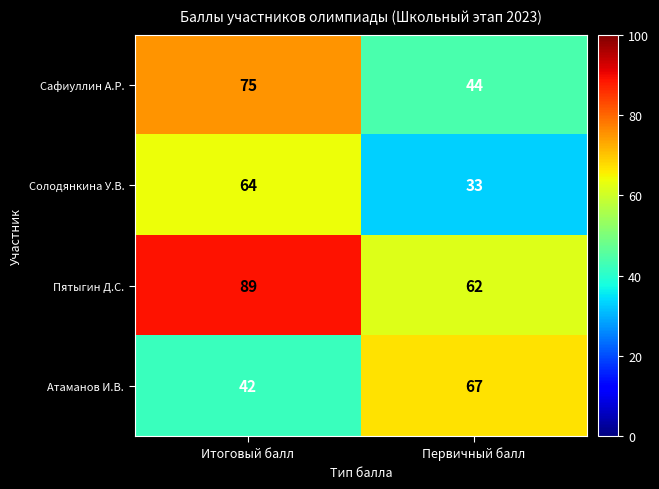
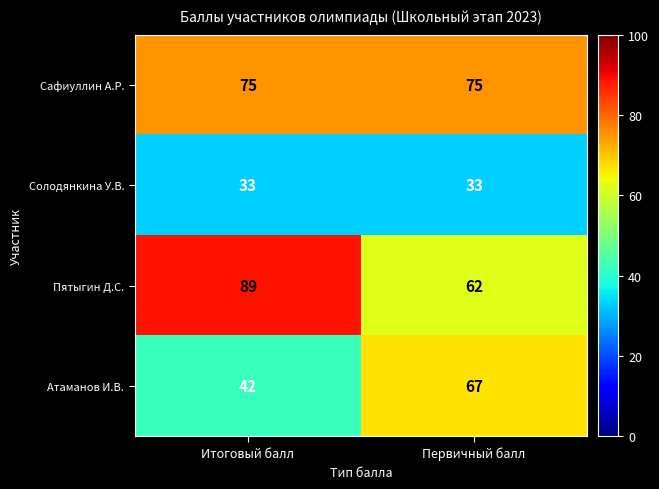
  {
    "Сафиуллин А.Р.": {
      "Итоговый балл": 75,
-     "Первичный балл": 44
+     "Первичный балл": 75
    },
    "Солодянкина У.В.": {
-     "Итоговый балл": 64,
+     "Итоговый балл": 33,
      "Первичный балл": 33
    },
    "Пятыгин Д.С.": {
      "Итоговый балл": 89,
      "Первичный балл": 62
    },
    "Атаманов И.В.": {
      "Итоговый балл": 42,
      "Первичный балл": 67
    }
  }
